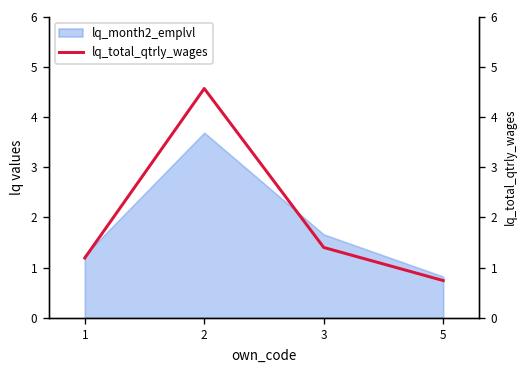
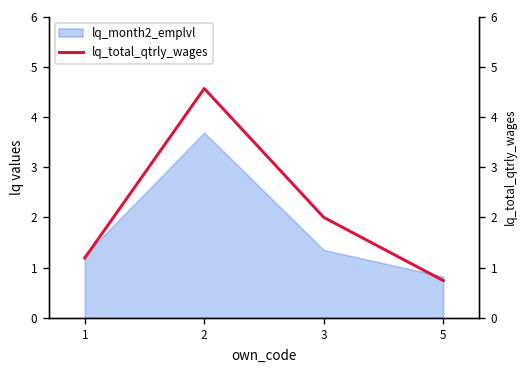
  {
    "lq_month2_emplvl": {
      "1": 1.3,
      "2": 3.7,
-     "3": 1.7,
+     "3": 1.4,
      "5": 0.8
    },
    "lq_total_qtrly_wages": {
      "1": 1.2,
      "2": 4.6,
-     "3": 1.4,
+     "3": 2.0,
      "5": 0.7
    }
  }
